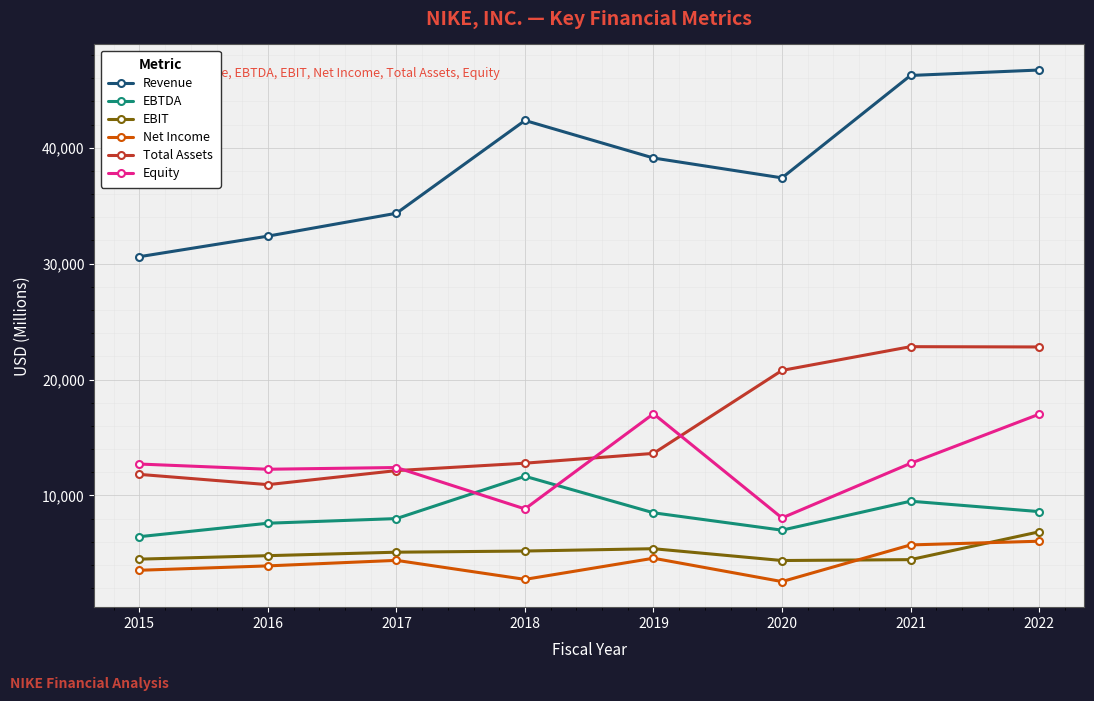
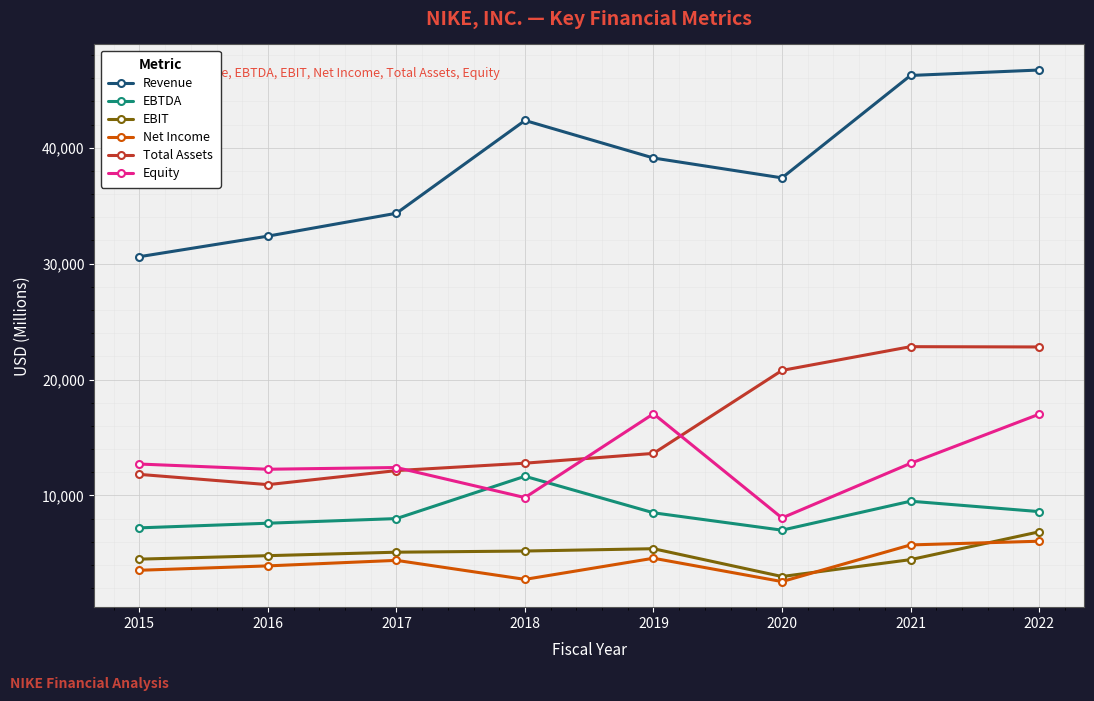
  {
    "Revenue": {
      "2015": "30,600",
      "2016": "32,400",
      "2017": "34,400",
      "2018": "42,400",
      "2019": "39,100",
      "2020": "37,400",
      "2021": "46,200",
      "2022": "46,700"
    },
    "EBTDA": {
-     "2015": "6,400",
+     "2015": "7,200",
      "2016": "7,600",
      "2017": "8,000",
      "2018": "11,700",
      "2019": "8,500",
      "2020": "7,000",
      "2021": "9,500",
      "2022": "8,600"
    },
    "EBIT": {
      "2015": "4,500",
      "2016": "4,800",
      "2017": "5,100",
      "2018": "5,200",
      "2019": "5,400",
-     "2020": "4,400",
+     "2020": "3,000",
      "2021": "4,500",
      "2022": "6,900"
    },
    "Equity": {
      "2015": "12,700",
      "2016": "12,300",
      "2017": "12,400",
-     "2018": "8,800",
+     "2018": "9,800",
      "2019": "17,000",
      "2020": "8,100",
      "2021": "12,800",
      "2022": "17,000"
    }
  }
